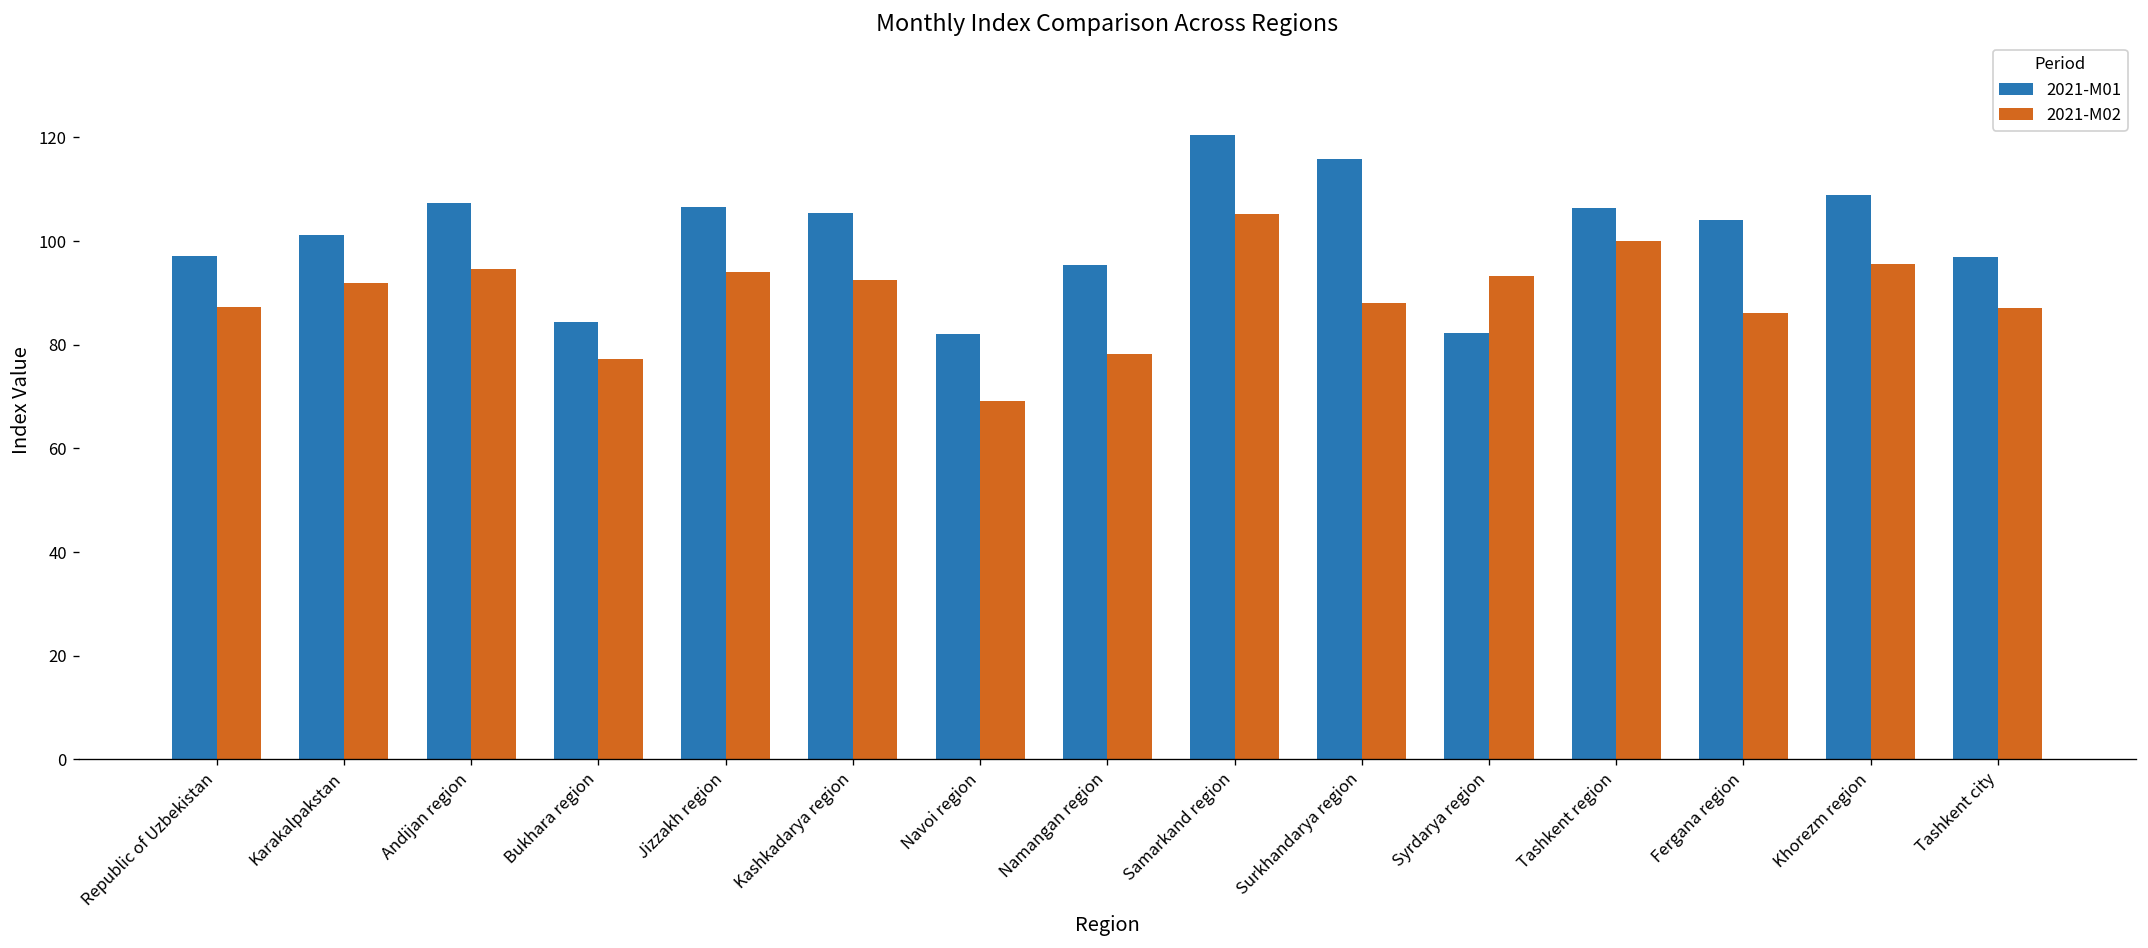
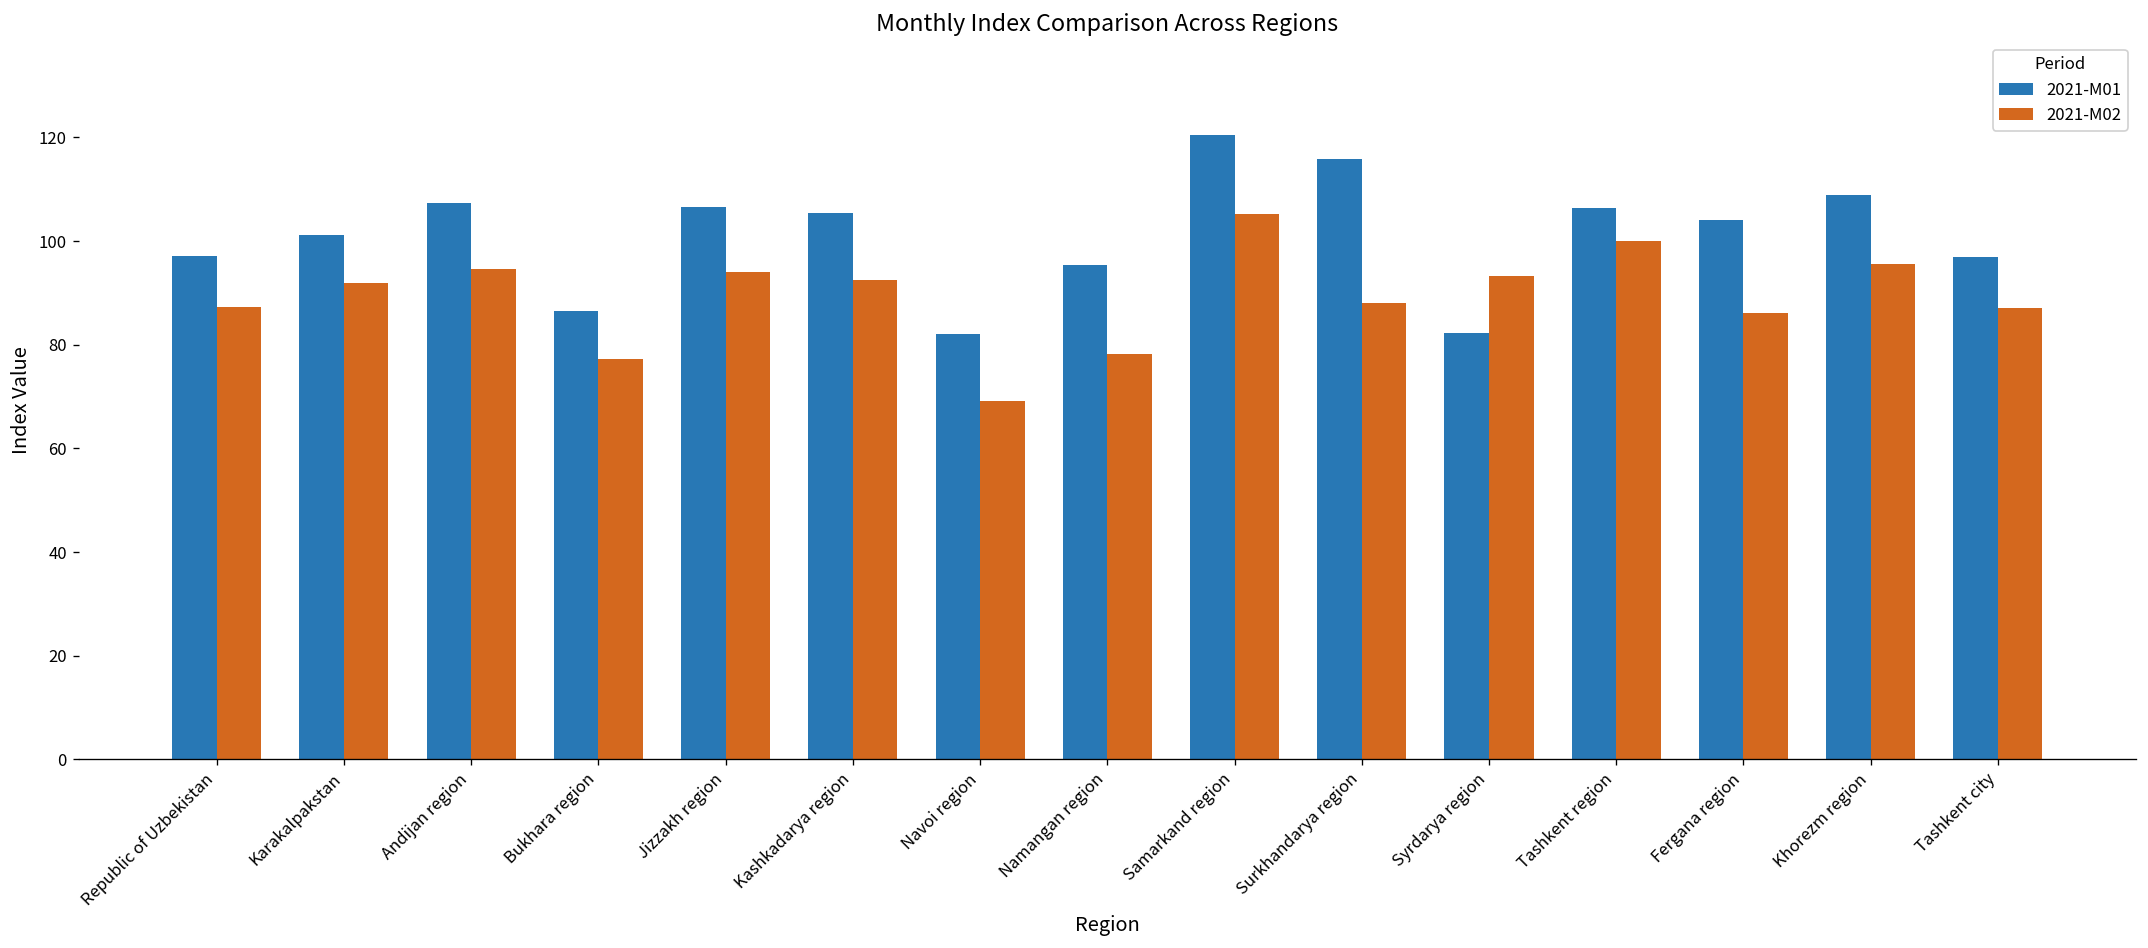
  {
    "2021-M01": {
      "Republic of Uzbekistan": 97,
      "Karakalpakstan": 101,
      "Andijan region": 107,
-     "Bukhara region": 84,
+     "Bukhara region": 87,
      "Jizzakh region": 107,
      "Kashkadarya region": 106,
      "Navoi region": 82,
      "Namangan region": 95,
      "Samarkand region": 121,
      "Surkhandarya region": 116,
      "Syrdarya region": 82,
      "Tashkent region": 106,
      "Fergana region": 104,
      "Khorezm region": 109,
      "Tashkent city": 97
    },
    "2021-M02": {
      "Republic of Uzbekistan": 87,
      "Karakalpakstan": 92,
      "Andijan region": 95,
      "Bukhara region": 77,
      "Jizzakh region": 94,
      "Kashkadarya region": 92,
      "Navoi region": 69,
      "Namangan region": 78,
      "Samarkand region": 105,
      "Surkhandarya region": 88,
      "Syrdarya region": 93,
      "Tashkent region": 100,
      "Fergana region": 86,
      "Khorezm region": 96,
      "Tashkent city": 87
    }
  }
